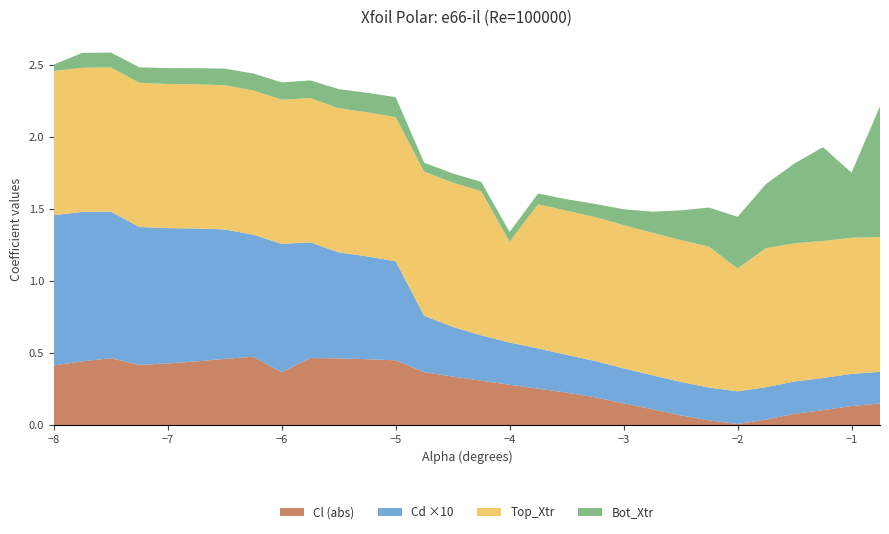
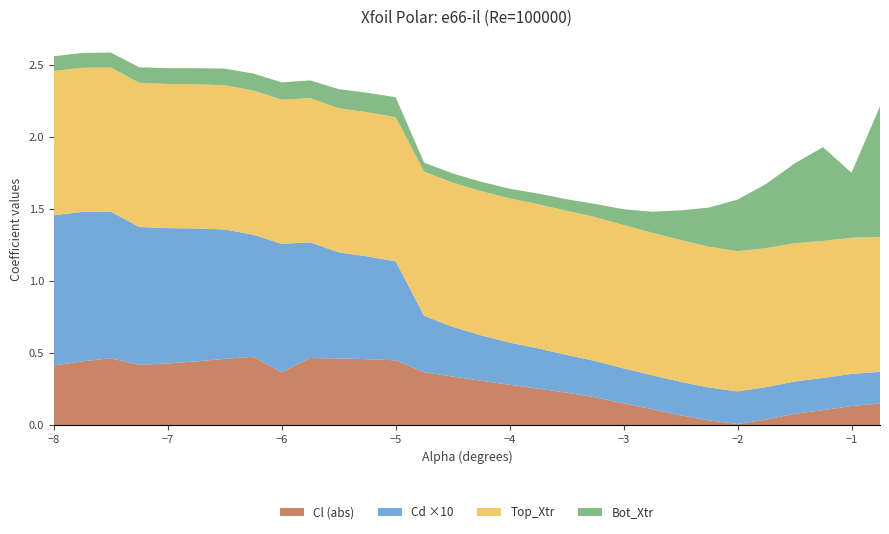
  {
    "Cl (abs)": {
      "−8": 0.41,
      "−7": 0.43,
      "−6": 0.37,
      "−5": 0.45,
      "−4": 0.28,
      "−3": 0.15,
      "−1": 0.13
    },
    "Cd ×10": {
      "−8": 1.04,
      "−7": 0.94,
      "−6": 0.89,
      "−5": 0.69,
      "−4": 0.29,
      "−3": 0.24,
      "−2": 0.23,
      "−1": 0.22
    },
    "Top_Xtr": {
      "−8": 1.00,
      "−7": 1.00,
      "−6": 1.00,
      "−5": 1.00,
-     "−4": 0.7,
+     "−4": 1.0,
      "−3": 0.99,
-     "−2": 0.85,
+     "−2": 0.97,
      "−1": 0.94
    },
    "Bot_Xtr": {
-     "−8": 0.04,
+     "−8": 0.10,
      "−7": 0.11,
      "−6": 0.12,
      "−5": 0.14,
      "−4": 0.07,
      "−3": 0.11,
      "−2": 0.36,
      "−1": 0.45
    }
  }
